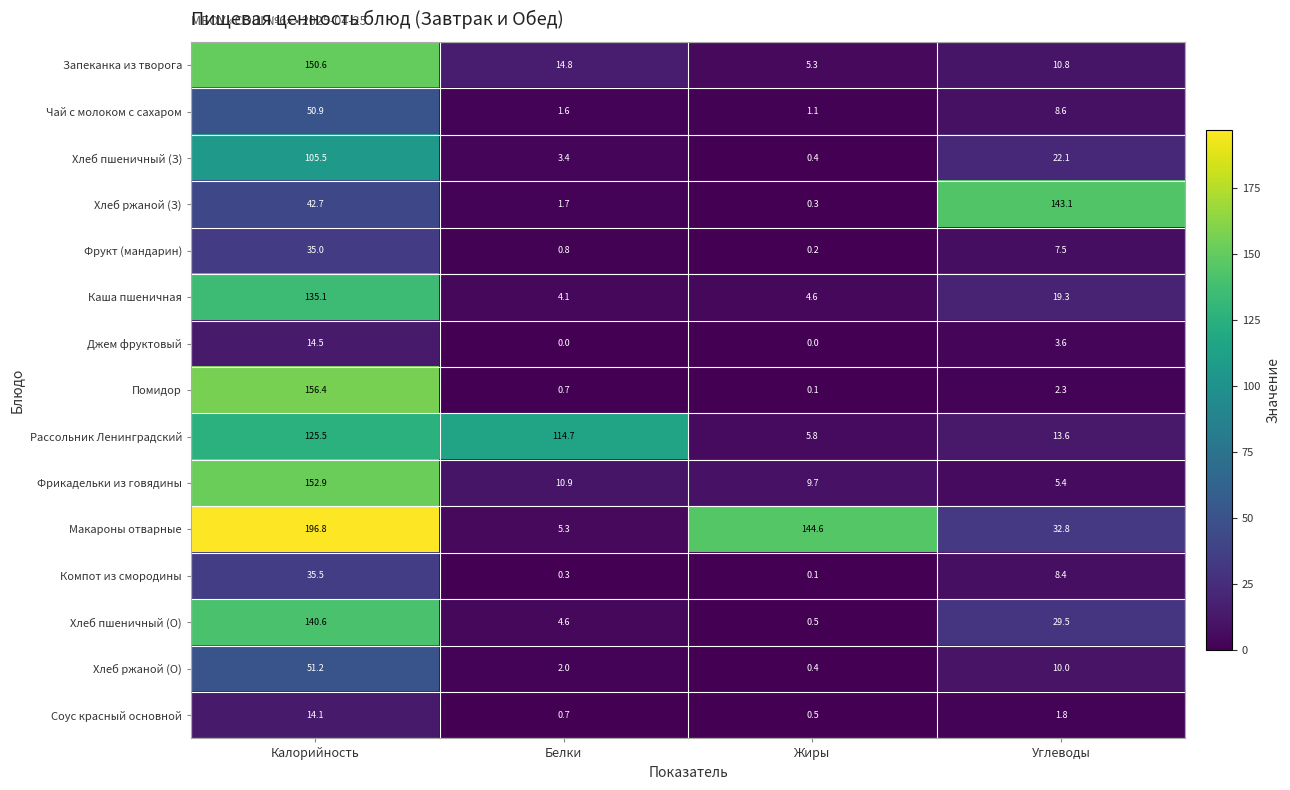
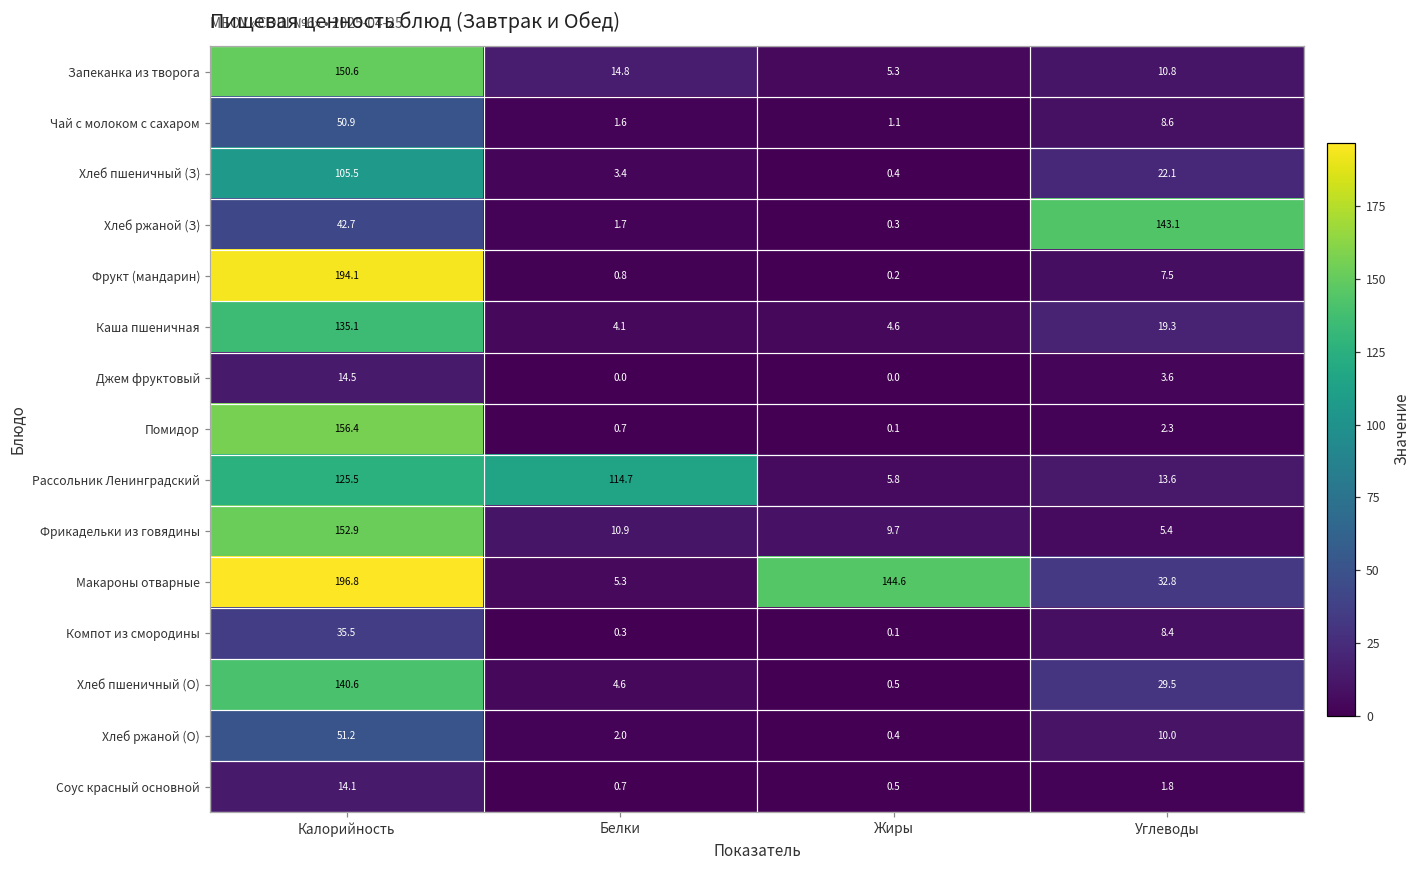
  {
    "Запеканка из творога": {
      "Калорийность": 150.6,
      "Белки": 14.8,
      "Жиры": 5.3,
      "Углеводы": 10.8
    },
    "Чай с молоком с сахаром": {
      "Калорийность": 50.9,
      "Белки": 1.6,
      "Жиры": 1.1,
      "Углеводы": 8.6
    },
    "Хлеб пшеничный (З)": {
      "Калорийность": 105.5,
      "Белки": 3.4,
      "Жиры": 0.4,
      "Углеводы": 22.1
    },
    "Хлеб ржаной (З)": {
      "Калорийность": 42.7,
      "Белки": 1.7,
      "Жиры": 0.3,
      "Углеводы": 143.1
    },
    "Фрукт (мандарин)": {
-     "Калорийность": 35.0,
+     "Калорийность": 194.1,
      "Белки": 0.8,
      "Жиры": 0.2,
      "Углеводы": 7.5
    },
    "Каша пшеничная": {
      "Калорийность": 135.1,
      "Белки": 4.1,
      "Жиры": 4.6,
      "Углеводы": 19.3
    },
    "Джем фруктовый": {
      "Калорийность": 14.5,
      "Белки": 0.0,
      "Жиры": 0.0,
      "Углеводы": 3.6
    },
    "Помидор": {
      "Калорийность": 156.4,
      "Белки": 0.7,
      "Жиры": 0.1,
      "Углеводы": 2.3
    },
    "Рассольник Ленинградский": {
      "Калорийность": 125.5,
      "Белки": 114.7,
      "Жиры": 5.8,
      "Углеводы": 13.6
    },
    "Фрикадельки из говядины": {
      "Калорийность": 152.9,
      "Белки": 10.9,
      "Жиры": 9.7,
      "Углеводы": 5.4
    },
    "Макароны отварные": {
      "Калорийность": 196.8,
      "Белки": 5.3,
      "Жиры": 144.6,
      "Углеводы": 32.8
    },
    "Компот из смородины": {
      "Калорийность": 35.5,
      "Белки": 0.3,
      "Жиры": 0.1,
      "Углеводы": 8.4
    },
    "Хлеб пшеничный (О)": {
      "Калорийность": 140.6,
      "Белки": 4.6,
      "Жиры": 0.5,
      "Углеводы": 29.5
    },
    "Хлеб ржаной (О)": {
      "Калорийность": 51.2,
      "Белки": 2.0,
      "Жиры": 0.4,
      "Углеводы": 10.0
    },
    "Соус красный основной": {
      "Калорийность": 14.1,
      "Белки": 0.7,
      "Жиры": 0.5,
      "Углеводы": 1.8
    }
  }
